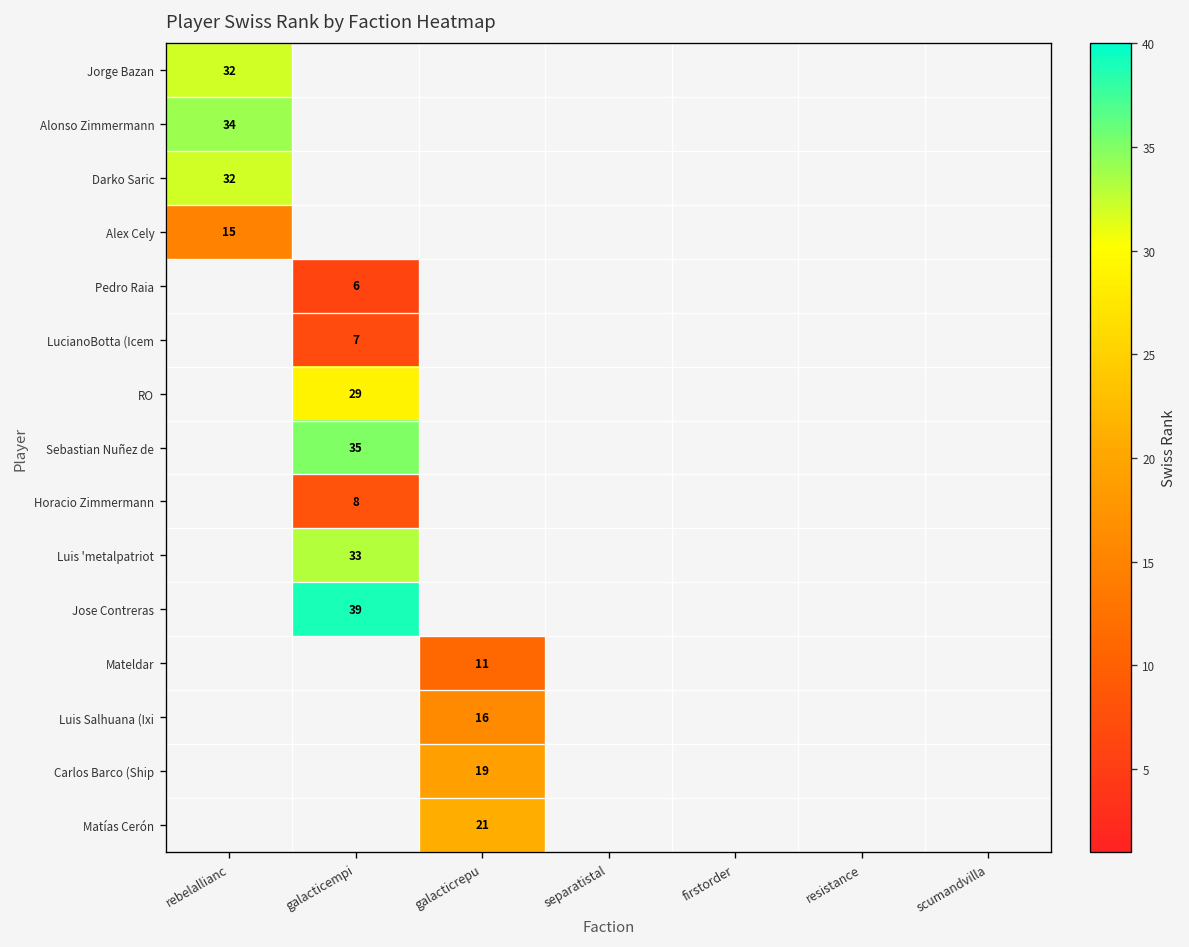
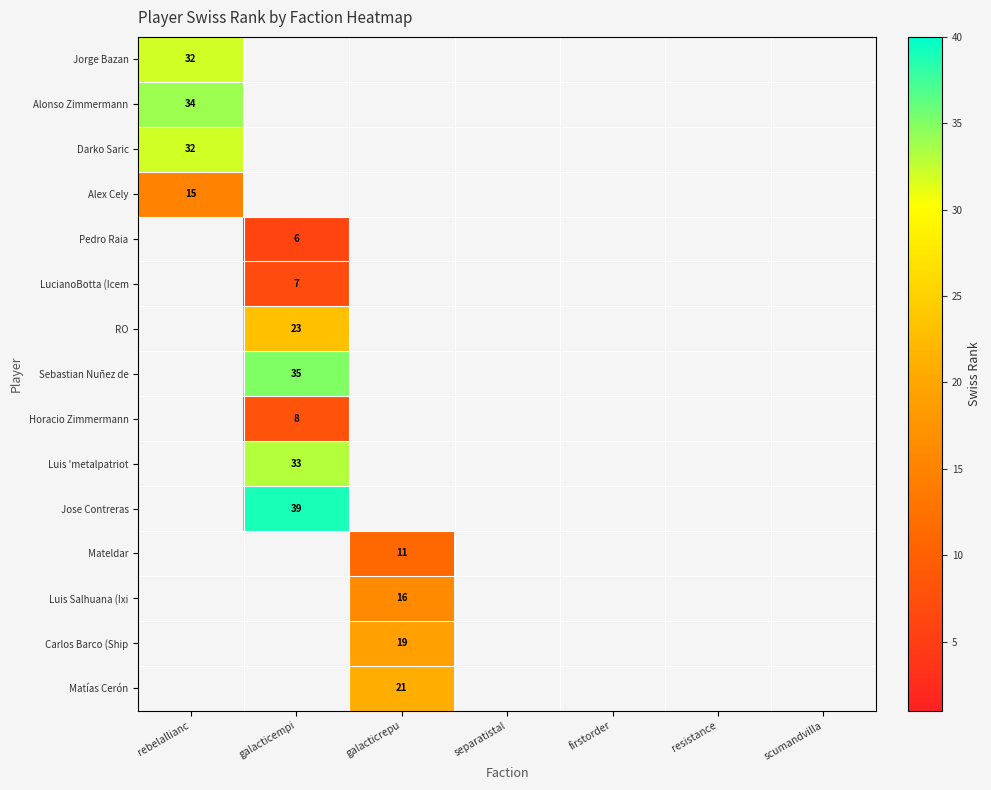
  {
    "Jorge Bazan": {
      "rebelallianc": 32
    },
    "Alonso Zimmermann": {
      "rebelallianc": 34
    },
    "Darko Saric": {
      "rebelallianc": 32
    },
    "Alex Cely": {
      "rebelallianc": 15
    },
    "Pedro Raia": {
      "galacticempi": 6
    },
    "LucianoBotta (Icem": {
      "galacticempi": 7
    },
    "RO": {
-     "galacticempi": 29
+     "galacticempi": 23
    },
    "Sebastian Nuñez de": {
      "galacticempi": 35
    },
    "Horacio Zimmermann": {
      "galacticempi": 8
    },
    "Luis 'metalpatriot": {
      "galacticempi": 33
    },
    "Jose Contreras": {
      "galacticempi": 39
    },
    "Mateldar": {
      "galacticrepu": 11
    },
    "Luis Salhuana (Ixi": {
      "galacticrepu": 16
    },
    "Carlos Barco (Ship": {
      "galacticrepu": 19
    },
    "Matías Cerón": {
      "galacticrepu": 21
    }
  }
